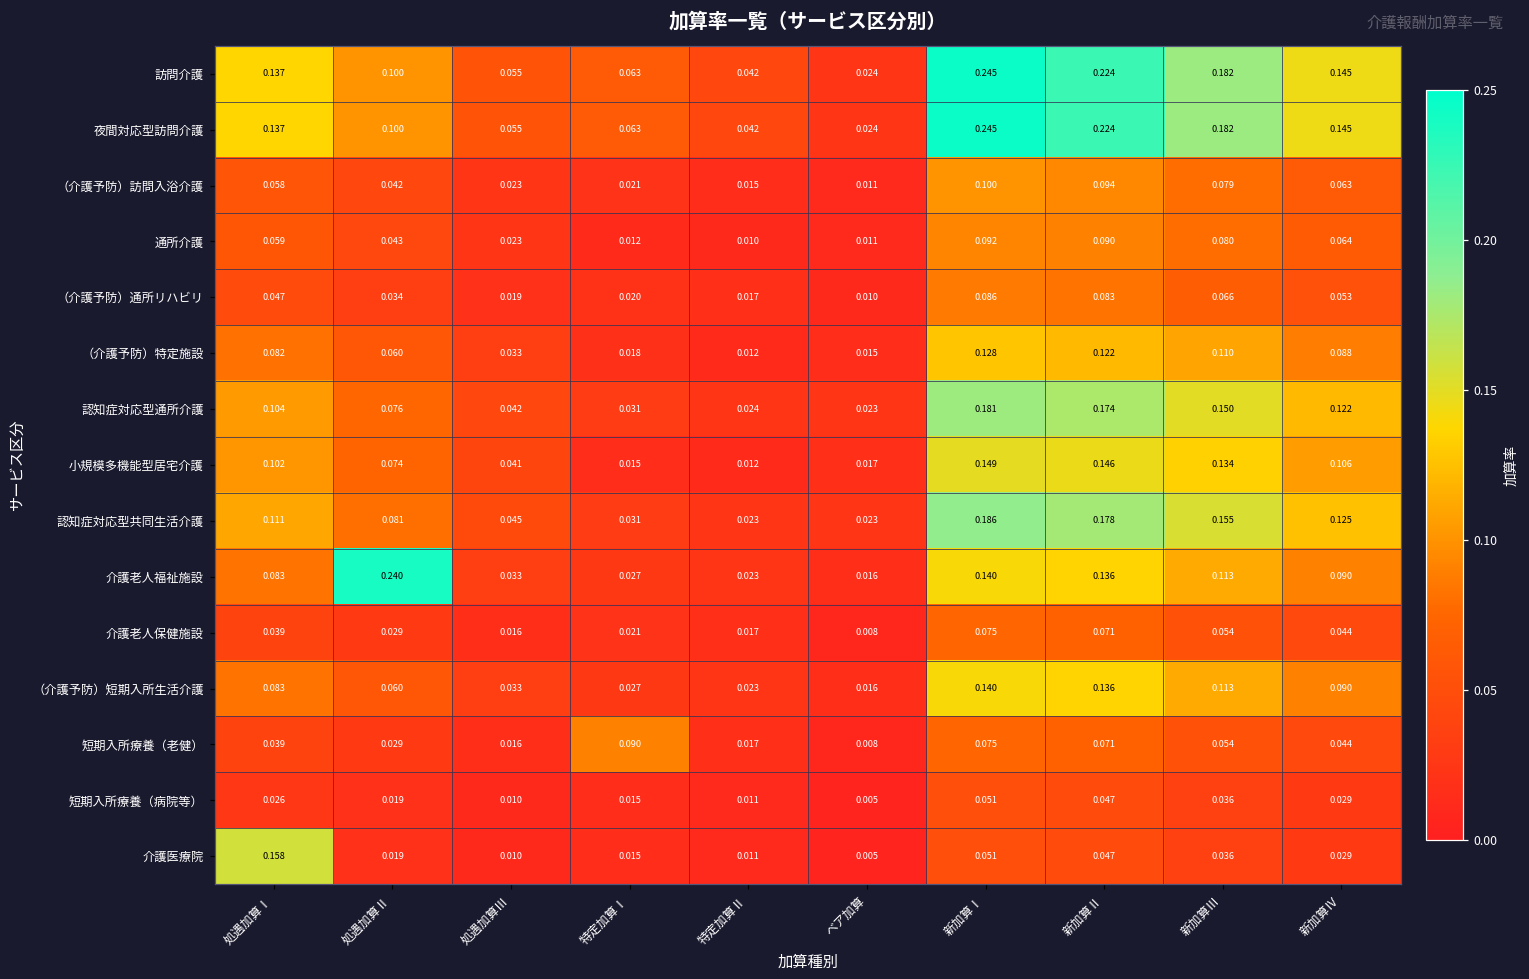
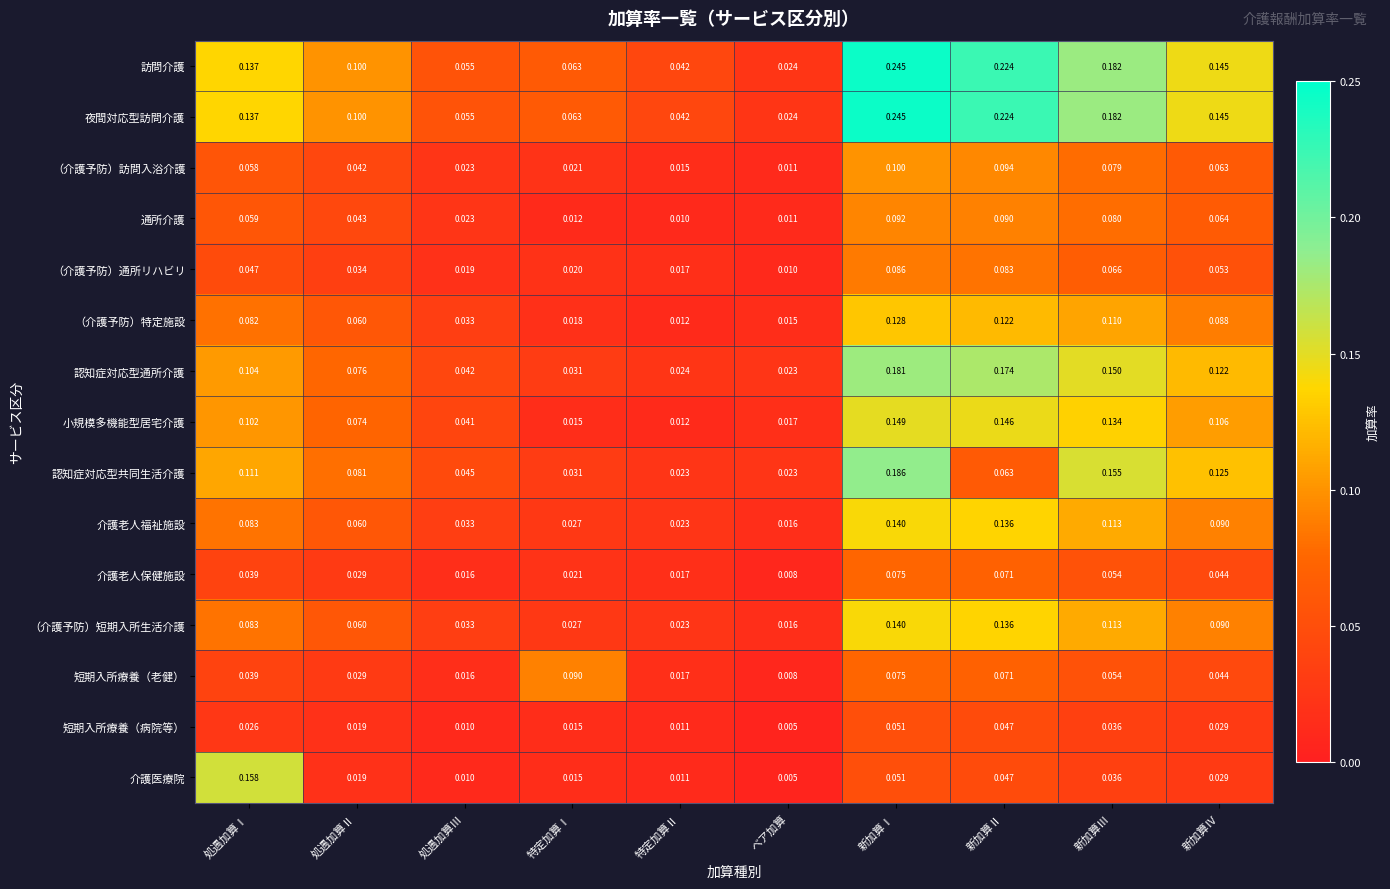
  {
    "訪問介護": {
      "処遇加算Ⅰ": 0.137,
      "処遇加算Ⅱ": 0.100,
      "処遇加算Ⅲ": 0.055,
      "特定加算Ⅰ": 0.063,
      "特定加算Ⅱ": 0.042,
      "ベア加算": 0.024,
      "新加算Ⅰ": 0.245,
      "新加算Ⅱ": 0.224,
      "新加算Ⅲ": 0.182,
      "新加算Ⅳ": 0.145
    },
    "夜間対応型訪問介護": {
      "処遇加算Ⅰ": 0.137,
      "処遇加算Ⅱ": 0.100,
      "処遇加算Ⅲ": 0.055,
      "特定加算Ⅰ": 0.063,
      "特定加算Ⅱ": 0.042,
      "ベア加算": 0.024,
      "新加算Ⅰ": 0.245,
      "新加算Ⅱ": 0.224,
      "新加算Ⅲ": 0.182,
      "新加算Ⅳ": 0.145
    },
    "（介護予防）訪問入浴介護": {
      "処遇加算Ⅰ": 0.058,
      "処遇加算Ⅱ": 0.042,
      "処遇加算Ⅲ": 0.023,
      "特定加算Ⅰ": 0.021,
      "特定加算Ⅱ": 0.015,
      "ベア加算": 0.011,
      "新加算Ⅰ": 0.100,
      "新加算Ⅱ": 0.094,
      "新加算Ⅲ": 0.079,
      "新加算Ⅳ": 0.063
    },
    "通所介護": {
      "処遇加算Ⅰ": 0.059,
      "処遇加算Ⅱ": 0.043,
      "処遇加算Ⅲ": 0.023,
      "特定加算Ⅰ": 0.012,
      "特定加算Ⅱ": 0.010,
      "ベア加算": 0.011,
      "新加算Ⅰ": 0.092,
      "新加算Ⅱ": 0.090,
      "新加算Ⅲ": 0.080,
      "新加算Ⅳ": 0.064
    },
    "（介護予防）通所リハビリ": {
      "処遇加算Ⅰ": 0.047,
      "処遇加算Ⅱ": 0.034,
      "処遇加算Ⅲ": 0.019,
      "特定加算Ⅰ": 0.020,
      "特定加算Ⅱ": 0.017,
      "ベア加算": 0.010,
      "新加算Ⅰ": 0.086,
      "新加算Ⅱ": 0.083,
      "新加算Ⅲ": 0.066,
      "新加算Ⅳ": 0.053
    },
    "（介護予防）特定施設": {
      "処遇加算Ⅰ": 0.082,
      "処遇加算Ⅱ": 0.060,
      "処遇加算Ⅲ": 0.033,
      "特定加算Ⅰ": 0.018,
      "特定加算Ⅱ": 0.012,
      "ベア加算": 0.015,
      "新加算Ⅰ": 0.128,
      "新加算Ⅱ": 0.122,
      "新加算Ⅲ": 0.110,
      "新加算Ⅳ": 0.088
    },
    "認知症対応型通所介護": {
      "処遇加算Ⅰ": 0.104,
      "処遇加算Ⅱ": 0.076,
      "処遇加算Ⅲ": 0.042,
      "特定加算Ⅰ": 0.031,
      "特定加算Ⅱ": 0.024,
      "ベア加算": 0.023,
      "新加算Ⅰ": 0.181,
      "新加算Ⅱ": 0.174,
      "新加算Ⅲ": 0.150,
      "新加算Ⅳ": 0.122
    },
    "小規模多機能型居宅介護": {
      "処遇加算Ⅰ": 0.102,
      "処遇加算Ⅱ": 0.074,
      "処遇加算Ⅲ": 0.041,
      "特定加算Ⅰ": 0.015,
      "特定加算Ⅱ": 0.012,
      "ベア加算": 0.017,
      "新加算Ⅰ": 0.149,
      "新加算Ⅱ": 0.146,
      "新加算Ⅲ": 0.134,
      "新加算Ⅳ": 0.106
    },
    "認知症対応型共同生活介護": {
      "処遇加算Ⅰ": 0.111,
      "処遇加算Ⅱ": 0.081,
      "処遇加算Ⅲ": 0.045,
      "特定加算Ⅰ": 0.031,
      "特定加算Ⅱ": 0.023,
      "ベア加算": 0.023,
      "新加算Ⅰ": 0.186,
-     "新加算Ⅱ": 0.178,
+     "新加算Ⅱ": 0.063,
      "新加算Ⅲ": 0.155,
      "新加算Ⅳ": 0.125
    },
    "介護老人福祉施設": {
      "処遇加算Ⅰ": 0.083,
-     "処遇加算Ⅱ": 0.240,
+     "処遇加算Ⅱ": 0.060,
      "処遇加算Ⅲ": 0.033,
      "特定加算Ⅰ": 0.027,
      "特定加算Ⅱ": 0.023,
      "ベア加算": 0.016,
      "新加算Ⅰ": 0.140,
      "新加算Ⅱ": 0.136,
      "新加算Ⅲ": 0.113,
      "新加算Ⅳ": 0.090
    },
    "介護老人保健施設": {
      "処遇加算Ⅰ": 0.039,
      "処遇加算Ⅱ": 0.029,
      "処遇加算Ⅲ": 0.016,
      "特定加算Ⅰ": 0.021,
      "特定加算Ⅱ": 0.017,
      "ベア加算": 0.008,
      "新加算Ⅰ": 0.075,
      "新加算Ⅱ": 0.071,
      "新加算Ⅲ": 0.054,
      "新加算Ⅳ": 0.044
    },
    "（介護予防）短期入所生活介護": {
      "処遇加算Ⅰ": 0.083,
      "処遇加算Ⅱ": 0.060,
      "処遇加算Ⅲ": 0.033,
      "特定加算Ⅰ": 0.027,
      "特定加算Ⅱ": 0.023,
      "ベア加算": 0.016,
      "新加算Ⅰ": 0.140,
      "新加算Ⅱ": 0.136,
      "新加算Ⅲ": 0.113,
      "新加算Ⅳ": 0.090
    },
    "短期入所療養（老健）": {
      "処遇加算Ⅰ": 0.039,
      "処遇加算Ⅱ": 0.029,
      "処遇加算Ⅲ": 0.016,
      "特定加算Ⅰ": 0.090,
      "特定加算Ⅱ": 0.017,
      "ベア加算": 0.008,
      "新加算Ⅰ": 0.075,
      "新加算Ⅱ": 0.071,
      "新加算Ⅲ": 0.054,
      "新加算Ⅳ": 0.044
    },
    "短期入所療養（病院等）": {
      "処遇加算Ⅰ": 0.026,
      "処遇加算Ⅱ": 0.019,
      "処遇加算Ⅲ": 0.010,
      "特定加算Ⅰ": 0.015,
      "特定加算Ⅱ": 0.011,
      "ベア加算": 0.005,
      "新加算Ⅰ": 0.051,
      "新加算Ⅱ": 0.047,
      "新加算Ⅲ": 0.036,
      "新加算Ⅳ": 0.029
    },
    "介護医療院": {
      "処遇加算Ⅰ": 0.158,
      "処遇加算Ⅱ": 0.019,
      "処遇加算Ⅲ": 0.010,
      "特定加算Ⅰ": 0.015,
      "特定加算Ⅱ": 0.011,
      "ベア加算": 0.005,
      "新加算Ⅰ": 0.051,
      "新加算Ⅱ": 0.047,
      "新加算Ⅲ": 0.036,
      "新加算Ⅳ": 0.029
    }
  }
